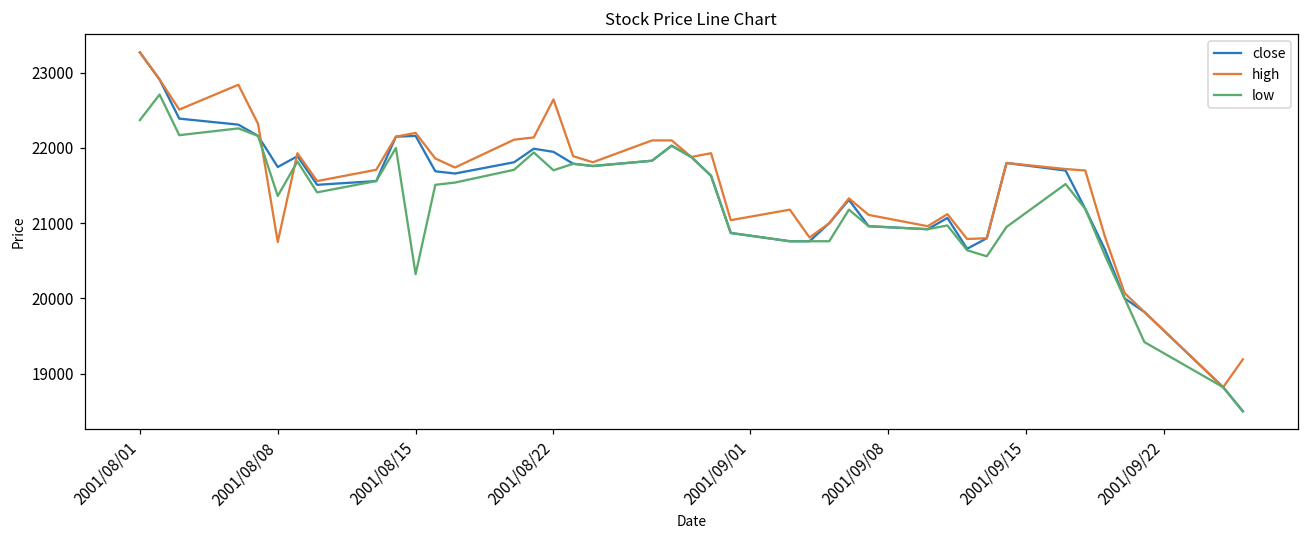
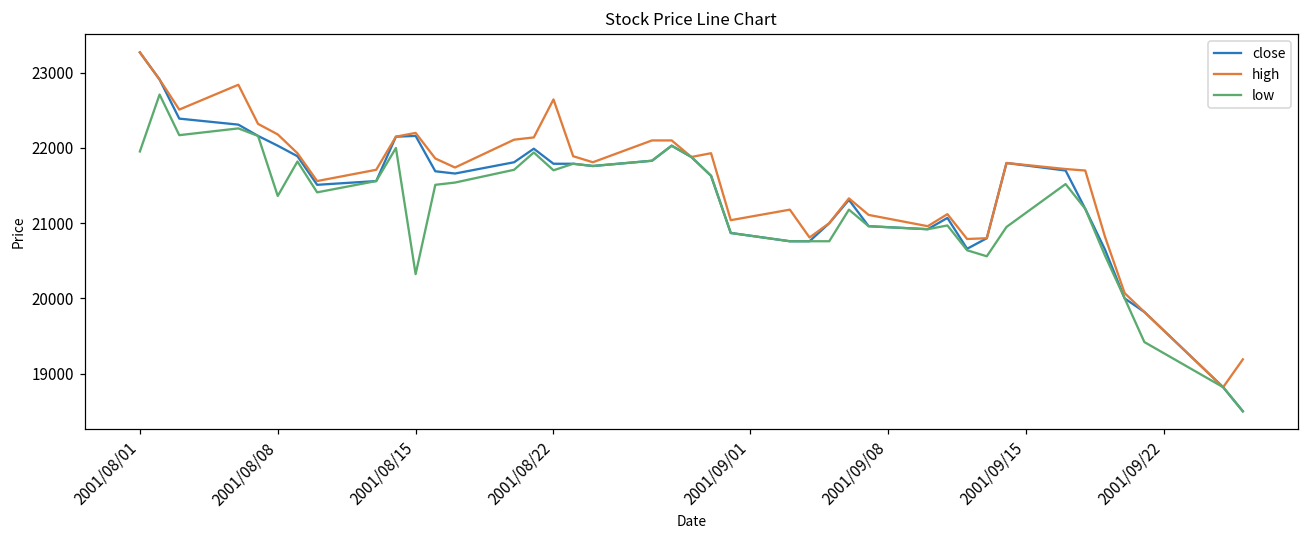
  {
    "close": {
-     "2001/08/08": 21700,
+     "2001/08/08": 22000,
      "2001/08/15": 22200,
-     "2001/08/22": 21900
+     "2001/08/22": 21800
    },
    "high": {
-     "2001/08/08": 20800,
+     "2001/08/08": 22200,
      "2001/08/15": 22200,
      "2001/08/22": 22600
    },
    "low": {
-     "2001/08/01": 22400,
+     "2001/08/01": 22000,
      "2001/08/08": 21400,
      "2001/08/15": 20300,
      "2001/08/22": 21700
    }
  }
